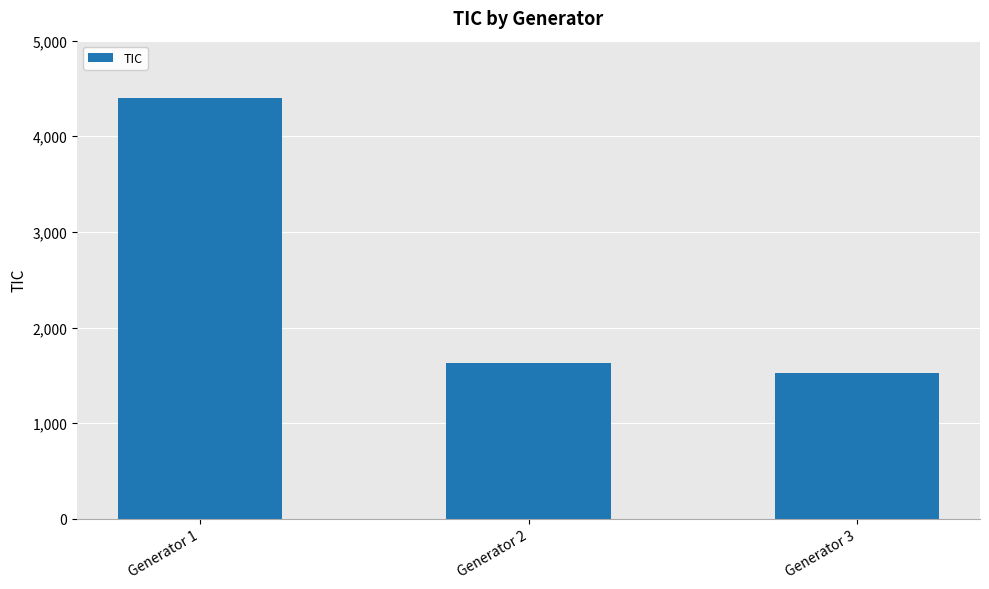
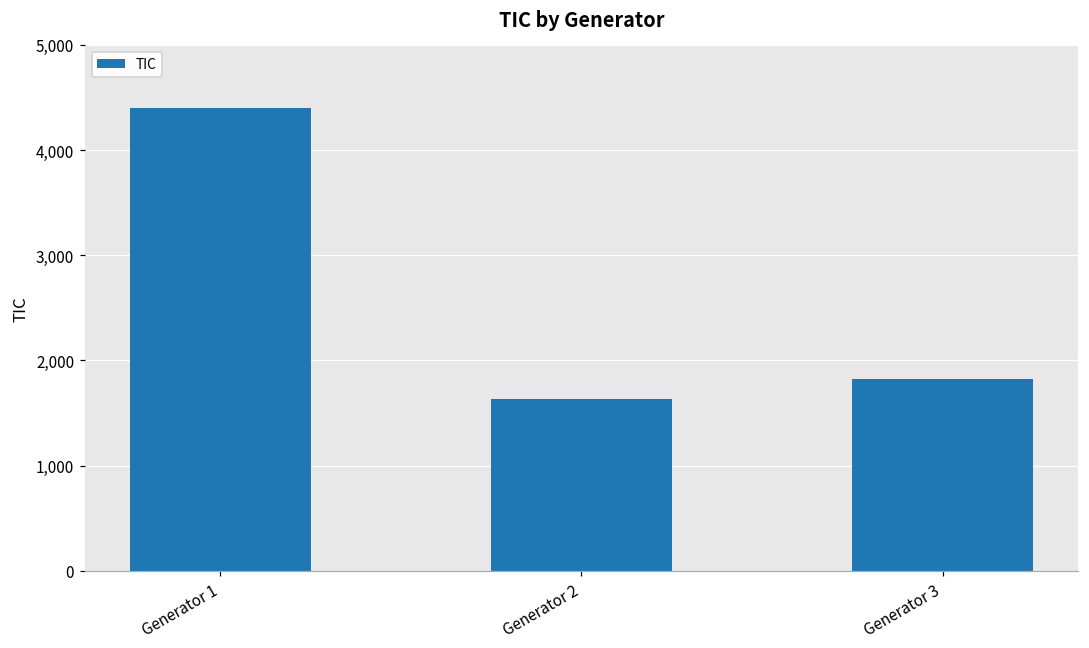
  {
    "Generator 1": "4,400",
    "Generator 2": "1,600",
-   "Generator 3": "1,500"
+   "Generator 3": "1,800"
  }
